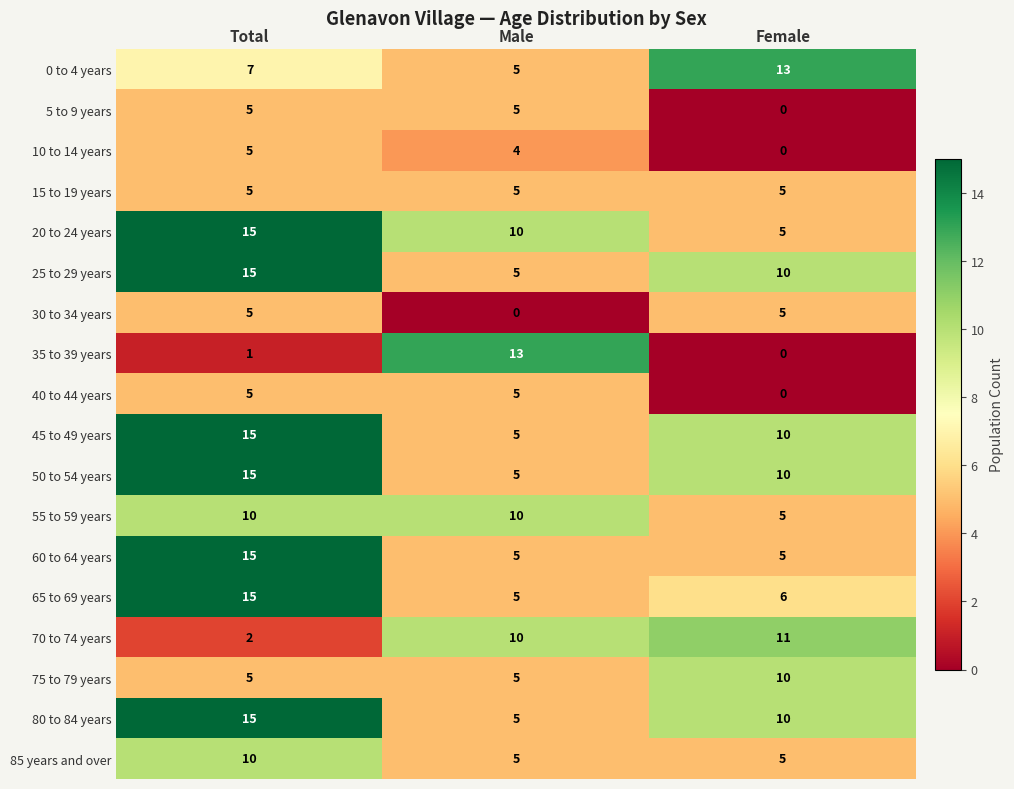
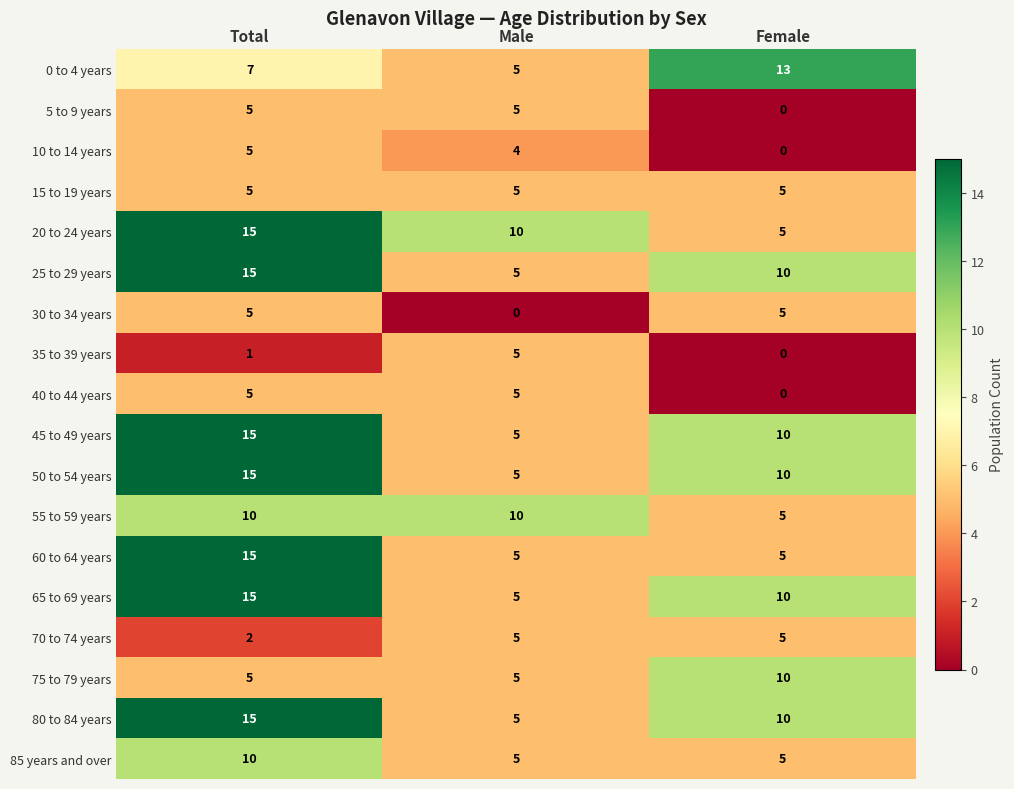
  {
    "0 to 4 years": {
      "Total": 7,
      "Male": 5,
      "Female": 13
    },
    "5 to 9 years": {
      "Total": 5,
      "Male": 5,
      "Female": 0
    },
    "10 to 14 years": {
      "Total": 5,
      "Male": 4,
      "Female": 0
    },
    "15 to 19 years": {
      "Total": 5,
      "Male": 5,
      "Female": 5
    },
    "20 to 24 years": {
      "Total": 15,
      "Male": 10,
      "Female": 5
    },
    "25 to 29 years": {
      "Total": 15,
      "Male": 5,
      "Female": 10
    },
    "30 to 34 years": {
      "Total": 5,
      "Male": 0,
      "Female": 5
    },
    "35 to 39 years": {
      "Total": 1,
-     "Male": 13,
+     "Male": 5,
      "Female": 0
    },
    "40 to 44 years": {
      "Total": 5,
      "Male": 5,
      "Female": 0
    },
    "45 to 49 years": {
      "Total": 15,
      "Male": 5,
      "Female": 10
    },
    "50 to 54 years": {
      "Total": 15,
      "Male": 5,
      "Female": 10
    },
    "55 to 59 years": {
      "Total": 10,
      "Male": 10,
      "Female": 5
    },
    "60 to 64 years": {
      "Total": 15,
      "Male": 5,
      "Female": 5
    },
    "65 to 69 years": {
      "Total": 15,
      "Male": 5,
-     "Female": 6
+     "Female": 10
    },
    "70 to 74 years": {
      "Total": 2,
-     "Male": 10,
-     "Female": 11
+     "Male": 5,
+     "Female": 5
    },
    "75 to 79 years": {
      "Total": 5,
      "Male": 5,
      "Female": 10
    },
    "80 to 84 years": {
      "Total": 15,
      "Male": 5,
      "Female": 10
    },
    "85 years and over": {
      "Total": 10,
      "Male": 5,
      "Female": 5
    }
  }
